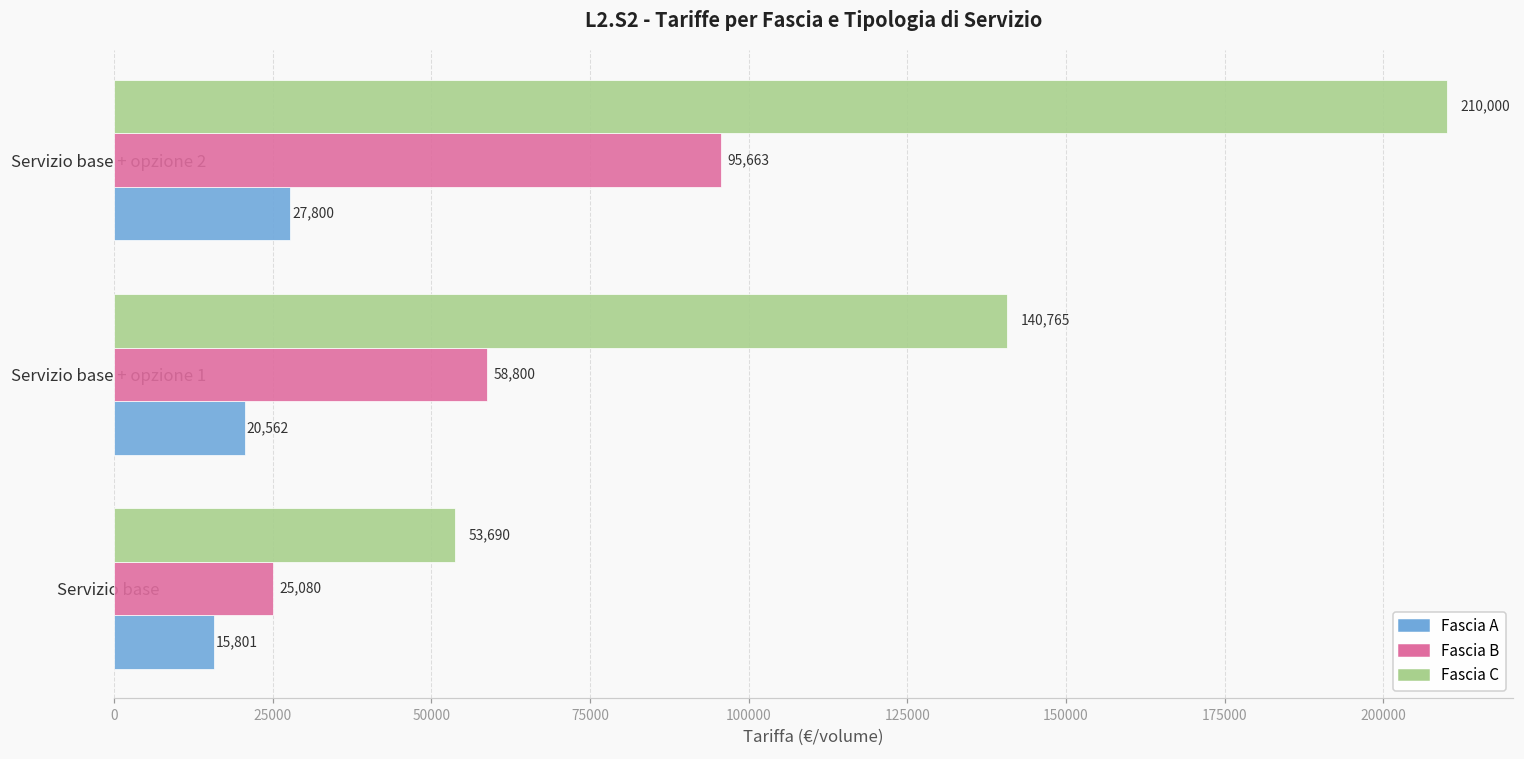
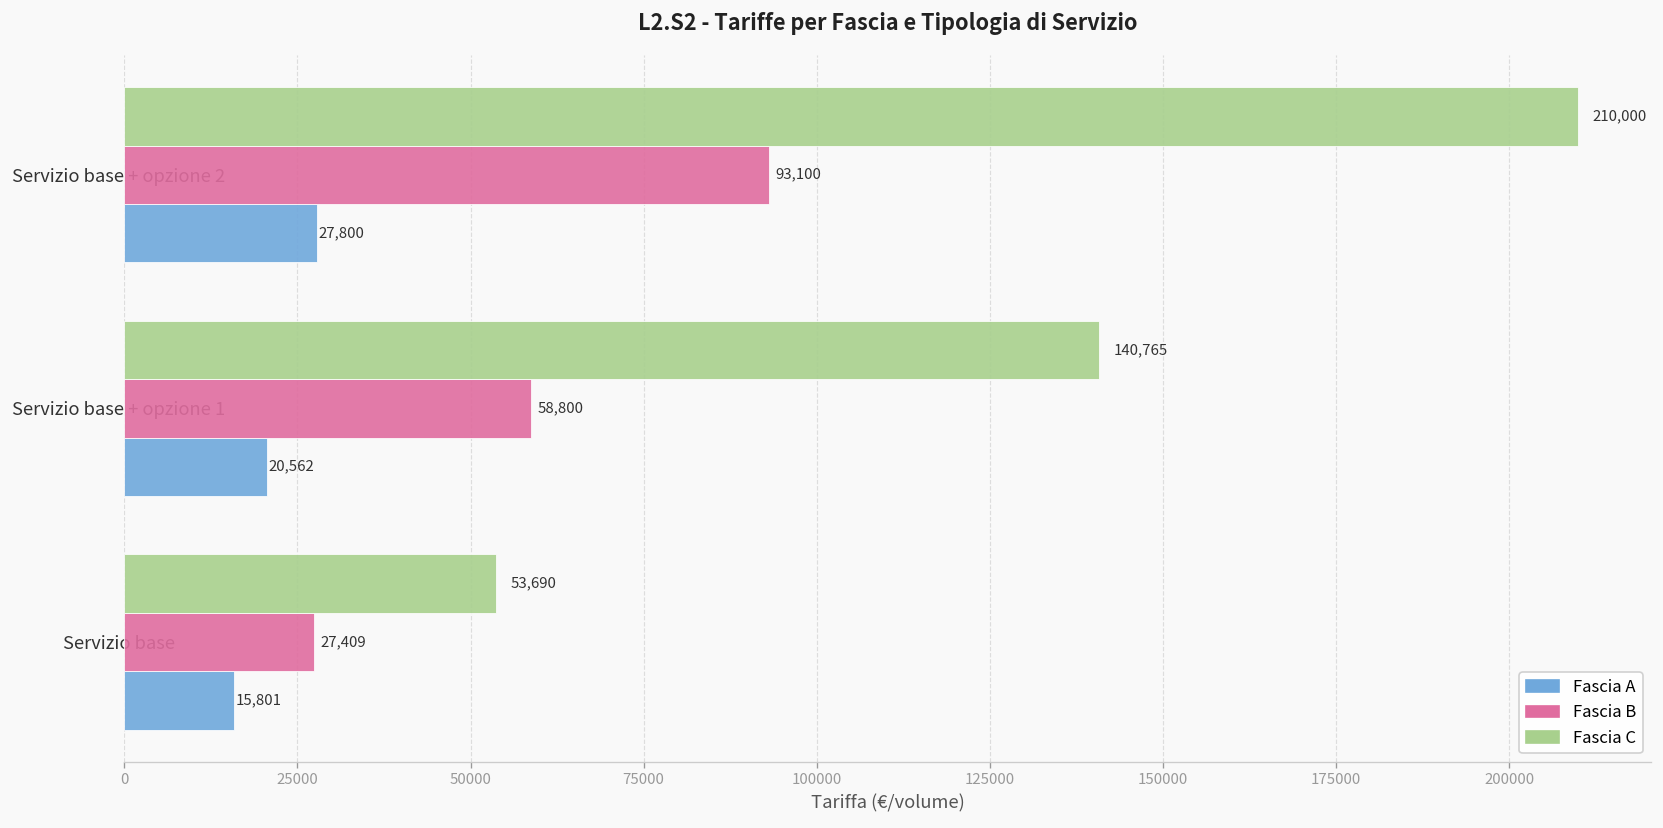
  {
    "Fascia A": {
      "Servizio base + opzione 2": "27,800",
      "Servizio base + opzione 1": "20,562",
      "Servizio base": "15,801"
    },
    "Fascia B": {
-     "Servizio base + opzione 2": "95,663",
+     "Servizio base + opzione 2": "93,100",
      "Servizio base + opzione 1": "58,800",
-     "Servizio base": "25,080"
+     "Servizio base": "27,409"
    },
    "Fascia C": {
      "Servizio base + opzione 2": "210,000",
      "Servizio base + opzione 1": "140,765",
      "Servizio base": "53,690"
    }
  }
